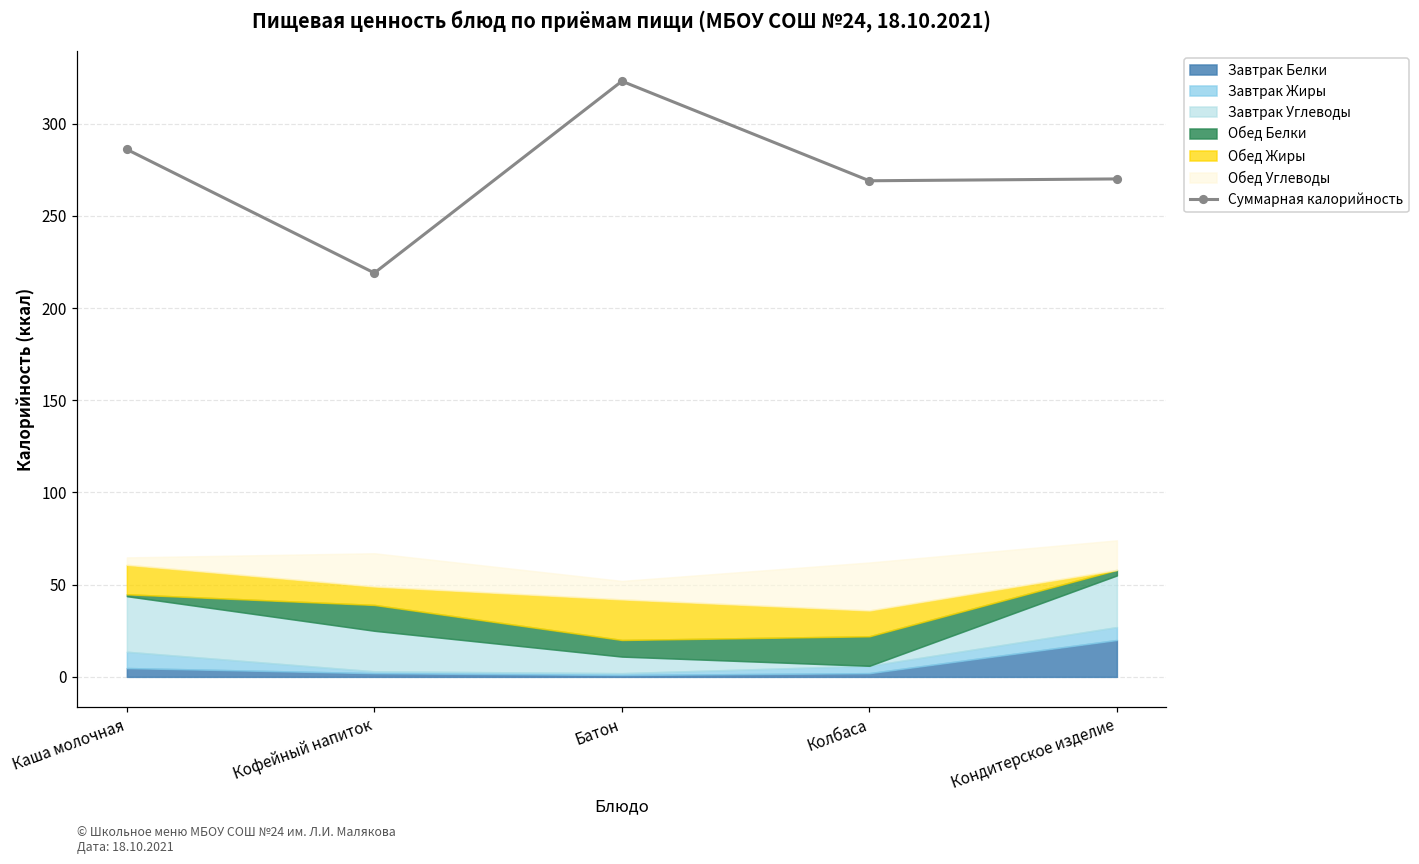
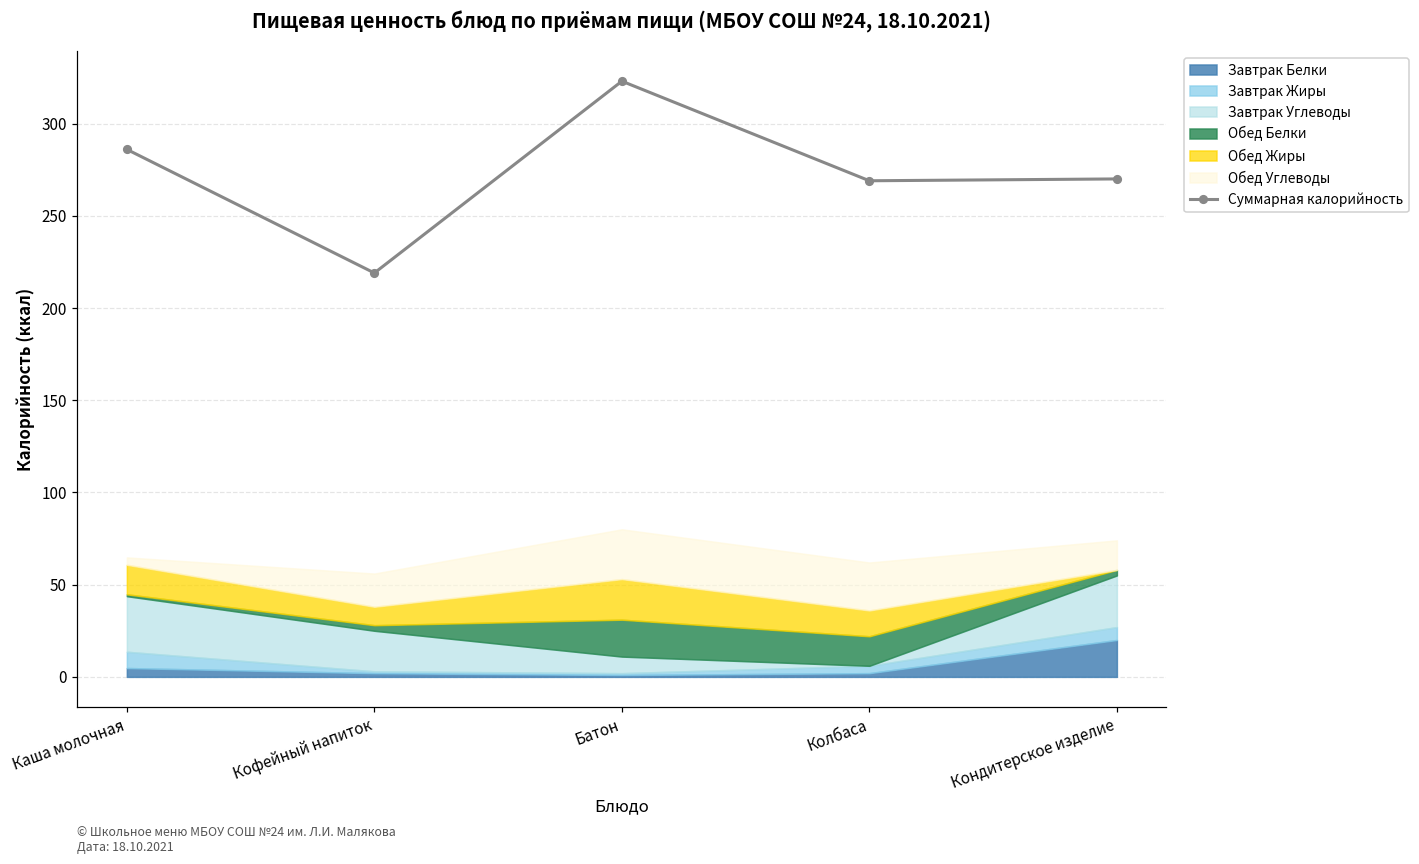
  {
    "Суммарная калорийность": {
      "Каша молочная": 286,
      "Кофейный напиток": 219,
      "Батон": 323,
      "Колбаса": 269,
      "Кондитерское изделие": 270
    },
    "Завтрак Белки": {
      "Каша молочная": 5,
      "Колбаса": 2,
      "Кондитерское изделие": 20
    },
    "Обед Белки": {
-     "Кофейный напиток": 14,
-     "Батон": 9,
+     "Кофейный напиток": 3,
+     "Батон": 20,
      "Колбаса": 16
    },
    "Обед Жиры": {
      "Каша молочная": 16,
      "Кофейный напиток": 10,
      "Батон": 22,
      "Колбаса": 14
    },
    "Обед Углеводы": {
      "Каша молочная": 4,
      "Кофейный напиток": 18,
-     "Батон": 10,
+     "Батон": 27,
      "Колбаса": 26,
      "Кондитерское изделие": 16
    }
  }
